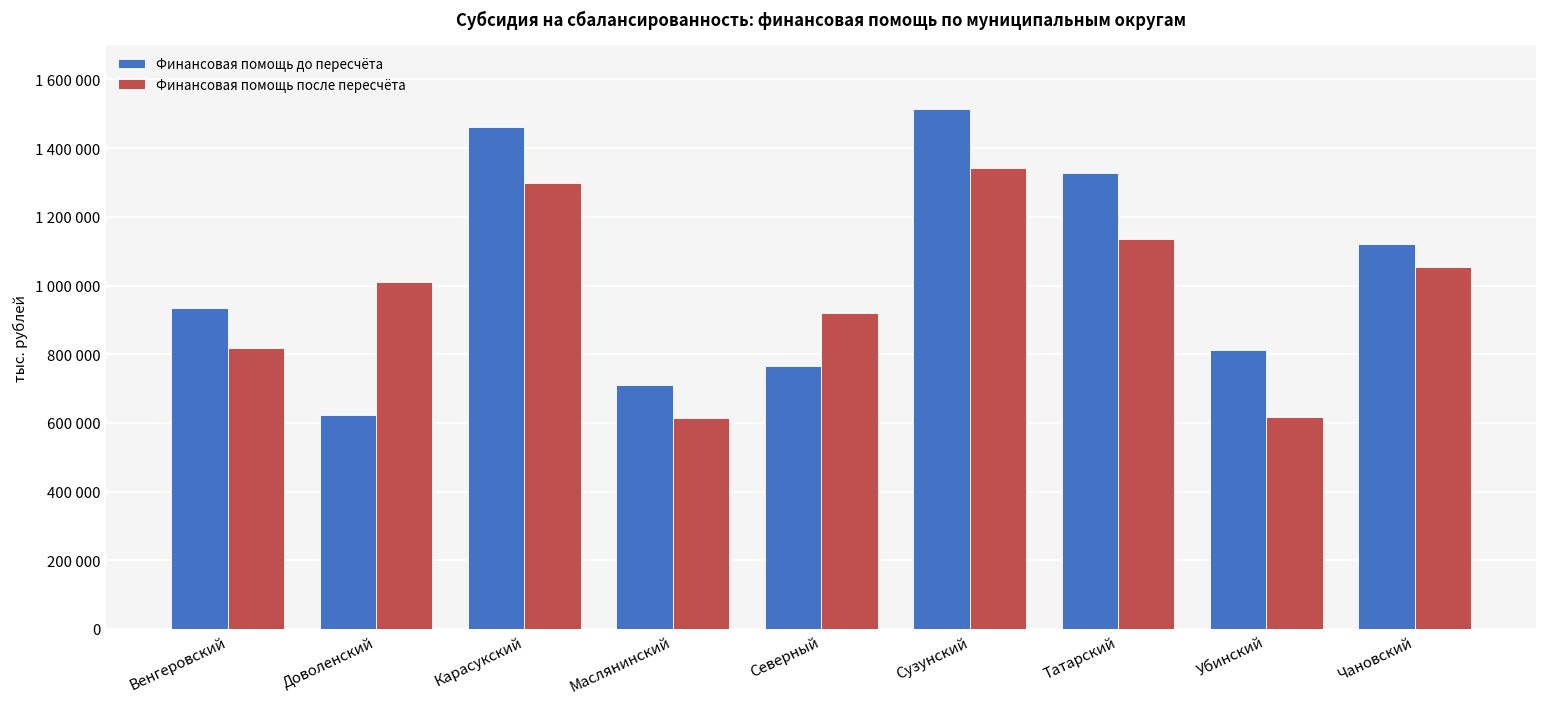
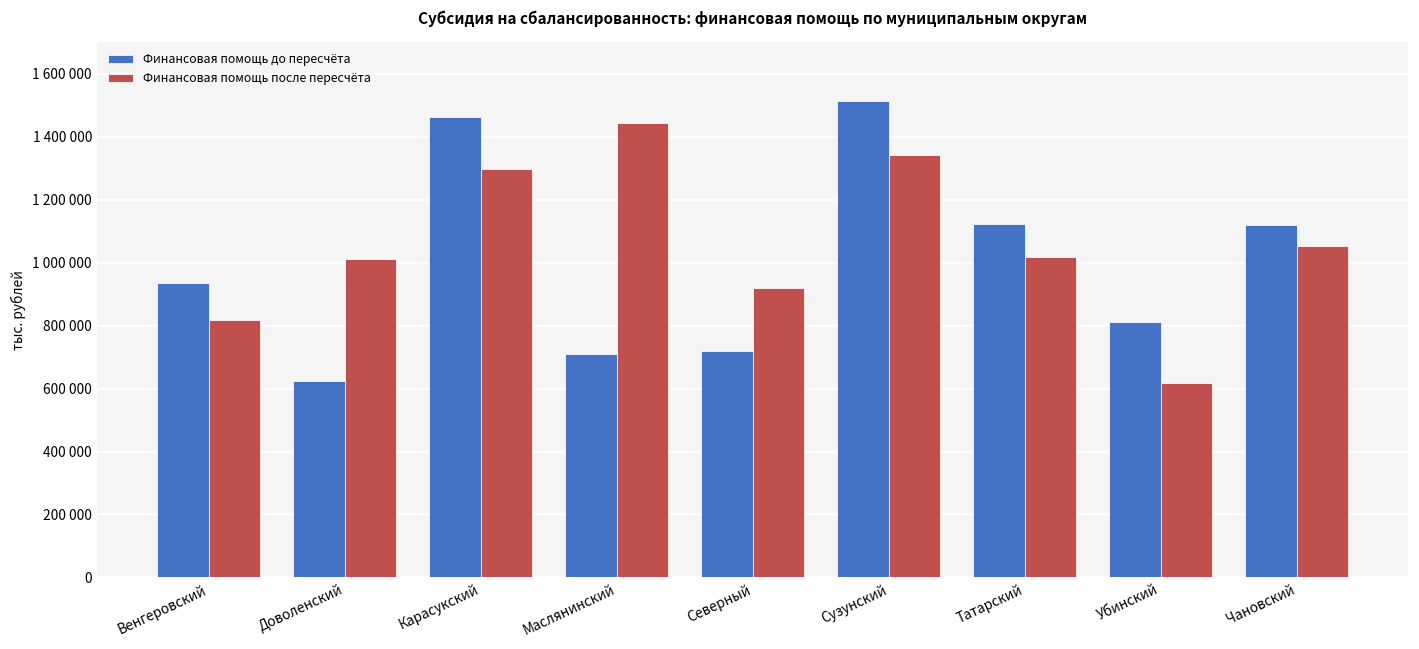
  {
    "Финансовая помощь до пересчёта": {
      "Венгеровский": 940000,
      "Доволенский": 620000,
      "Карасукский": 1460000,
      "Маслянинский": 710000,
-     "Северный": 770000,
+     "Северный": 720000,
      "Сузунский": 1510000,
-     "Татарский": 1330000,
+     "Татарский": 1120000,
      "Убинский": 810000,
      "Чановский": 1120000
    },
    "Финансовая помощь после пересчёта": {
      "Венгеровский": 820000,
      "Доволенский": 1010000,
      "Карасукский": 1300000,
-     "Маслянинский": 610000,
+     "Маслянинский": 1440000,
      "Северный": 920000,
      "Сузунский": 1340000,
-     "Татарский": 1140000,
+     "Татарский": 1020000,
      "Убинский": 620000,
      "Чановский": 1050000
    }
  }
